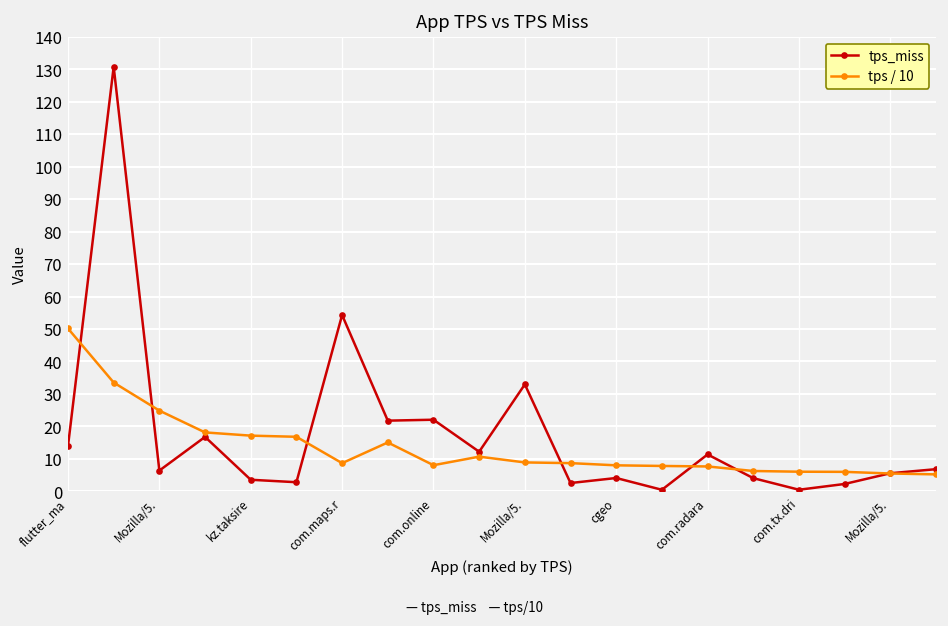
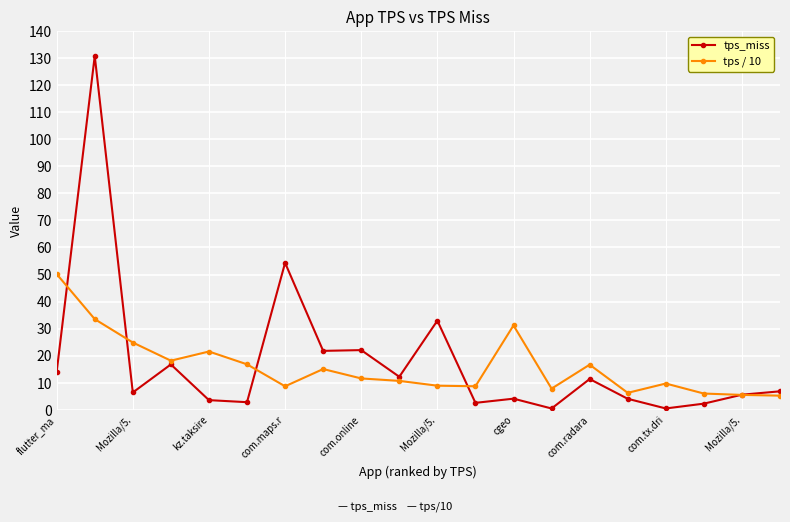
  {
    "tps_miss": {
      "flutter_ma": 14,
      "kz.taksire": 4,
      "com.maps.r": 54,
      "com.online": 22,
      "cgeo": 4,
      "com.radara": 11,
      "com.tx.dri": 0
    },
    "tps / 10": {
      "flutter_ma": 50,
-     "kz.taksire": 17,
+     "kz.taksire": 22,
      "com.maps.r": 9,
-     "com.online": 8,
-     "cgeo": 8,
-     "com.radara": 8,
-     "com.tx.dri": 6
+     "com.online": 12,
+     "cgeo": 31,
+     "com.radara": 17,
+     "com.tx.dri": 10
    }
  }
